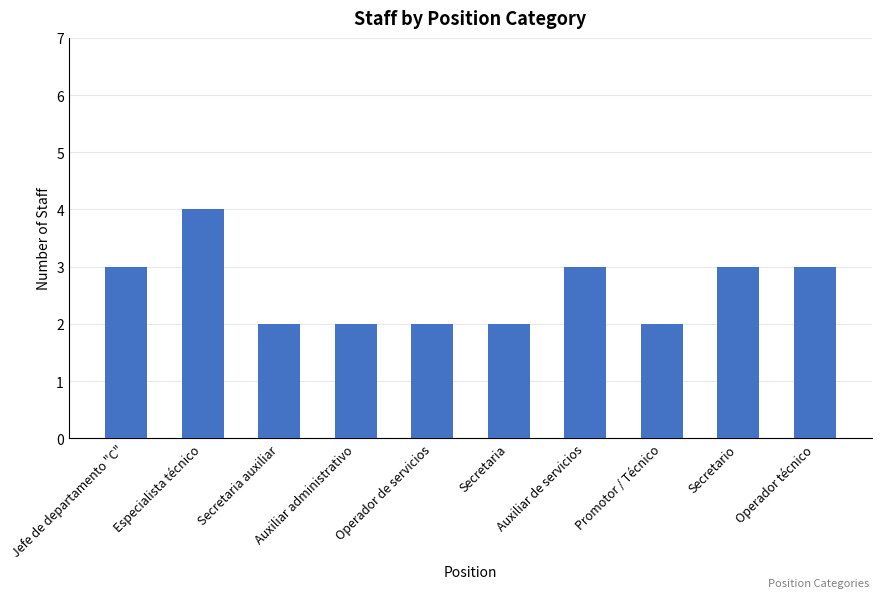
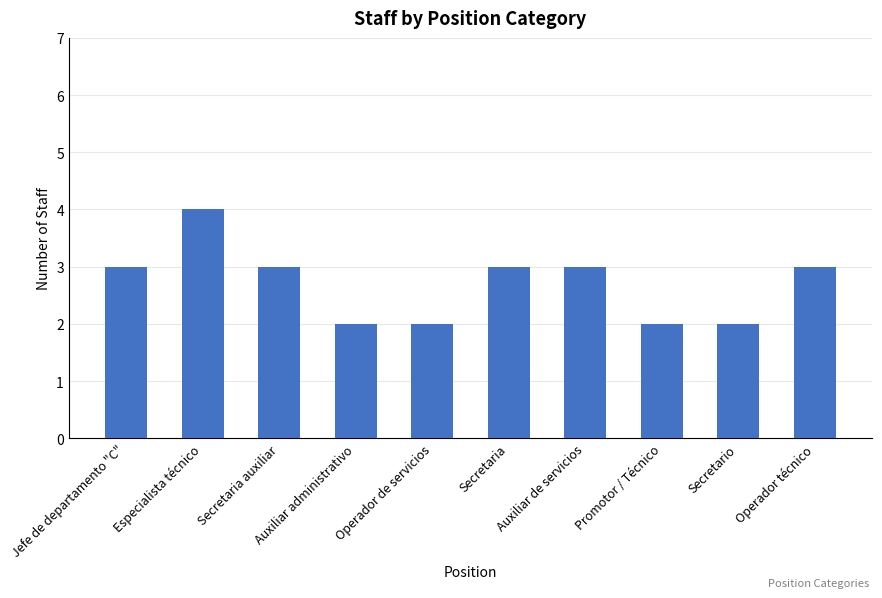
  {
    "Jefe de departamento \"C\"": 3,
    "Especialista técnico": 4,
-   "Secretaria auxiliar": 2,
+   "Secretaria auxiliar": 3,
    "Auxiliar administrativo": 2,
    "Operador de servicios": 2,
-   "Secretaria": 2,
+   "Secretaria": 3,
    "Auxiliar de servicios": 3,
    "Promotor / Técnico": 2,
-   "Secretario": 3,
+   "Secretario": 2,
    "Operador técnico": 3
  }
